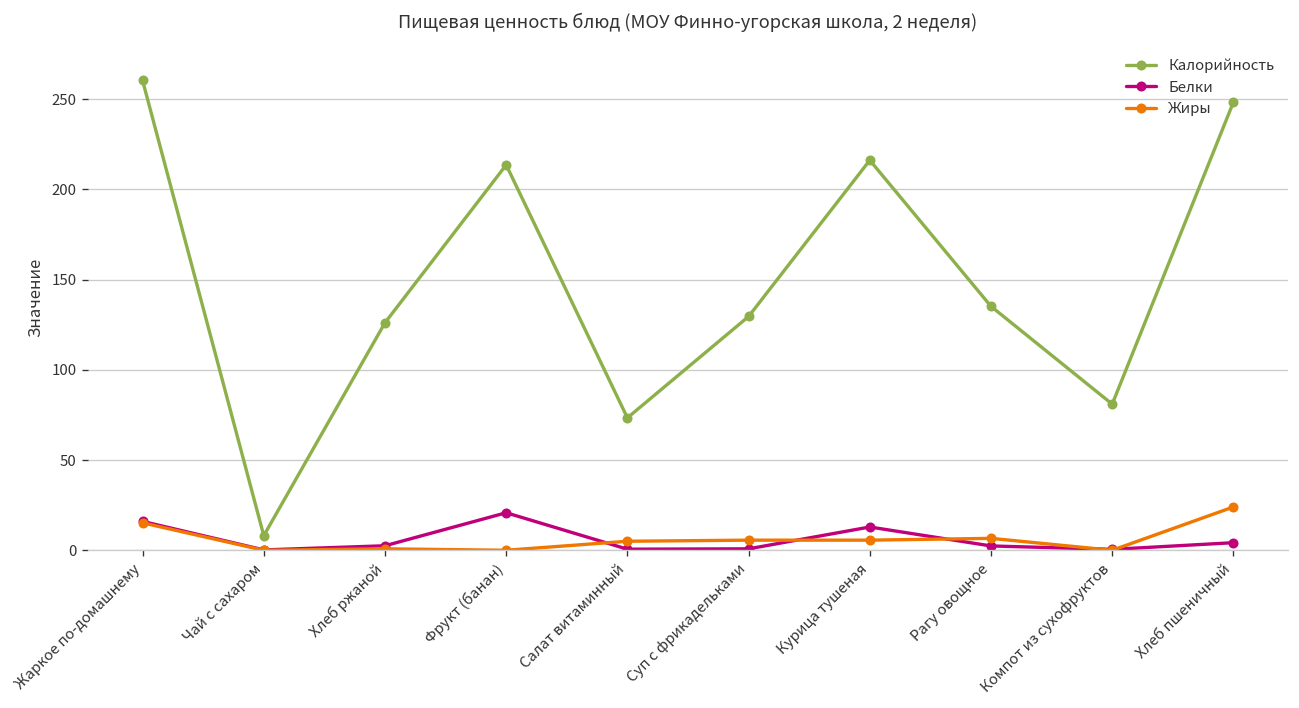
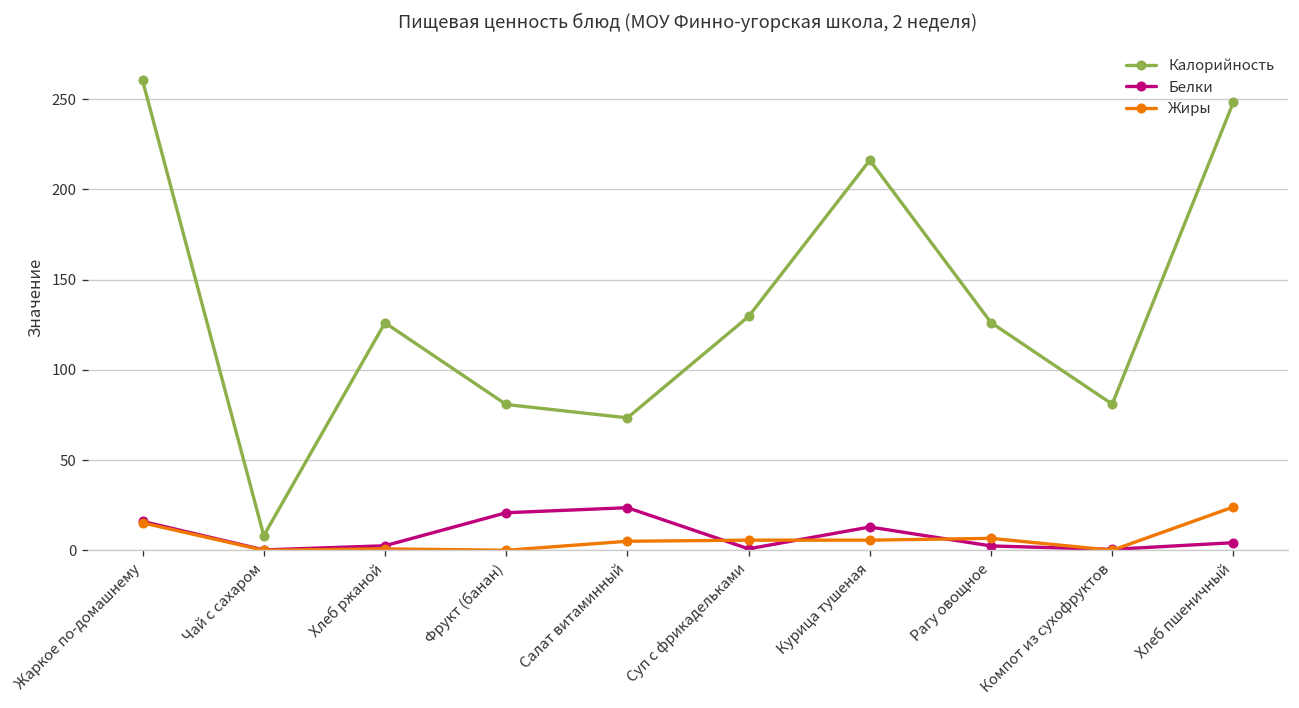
  {
    "Калорийность": {
      "Жаркое по-домашнему": 260,
      "Чай с сахаром": 8,
      "Хлеб ржаной": 126,
-     "Фрукт (банан)": 214,
+     "Фрукт (банан)": 81,
      "Салат витаминный": 73,
      "Суп с фрикадельками": 130,
      "Курица тушеная": 216,
-     "Рагу овощное": 135,
+     "Рагу овощное": 126,
      "Компот из сухофруктов": 81,
      "Хлеб пшеничный": 248
    },
    "Белки": {
      "Хлеб ржаной": 3,
      "Фрукт (банан)": 21,
-     "Салат витаминный": 1,
+     "Салат витаминный": 24,
      "Суп с фрикадельками": 1,
      "Курица тушеная": 13,
      "Рагу овощное": 2,
      "Хлеб пшеничный": 4
    },
    "Жиры": {
      "Хлеб ржаной": 1,
      "Фрукт (банан)": 0,
      "Салат витаминный": 5,
      "Суп с фрикадельками": 6,
      "Курица тушеная": 6,
      "Рагу овощное": 7,
      "Хлеб пшеничный": 24
    }
  }
